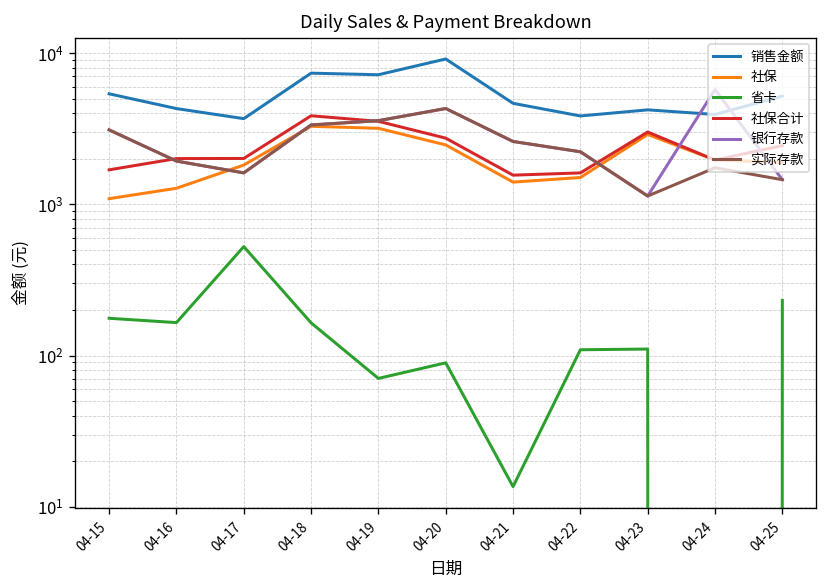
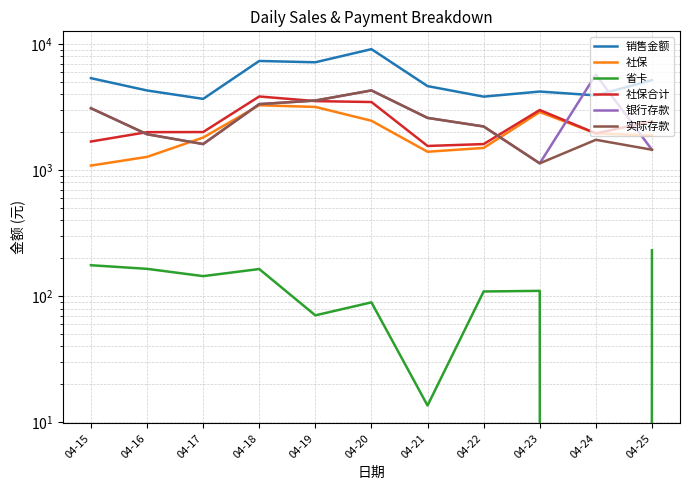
  {
    "销售金额": {
      "04-15": 5400,
      "04-16": 4300,
      "04-17": 3700,
      "04-18": 7000,
      "04-19": 7000,
      "04-20": 9000,
      "04-21": 4700,
      "04-22": 3800,
      "04-23": 4200
    },
    "社保": {
      "04-15": 1100,
      "04-16": 1300,
      "04-17": 1800,
      "04-19": 3200,
      "04-20": 2500,
      "04-21": 1400,
      "04-22": 1500
    },
    "省卡": {
      "04-15": 180,
      "04-16": 170,
-     "04-17": 530,
+     "04-17": 140,
      "04-18": 160,
      "04-19": 70,
      "04-20": 90,
      "04-21": 14,
      "04-22": 110,
      "04-23": 110,
      "04-25": 230
    },
    "社保合计": {
      "04-15": 1700,
      "04-17": 2000,
      "04-18": 3800,
-     "04-20": 2700,
+     "04-20": 3500,
      "04-21": 1600,
      "04-22": 1600
    },
    "实际存款": {
      "04-24": 1700
    }
  }
